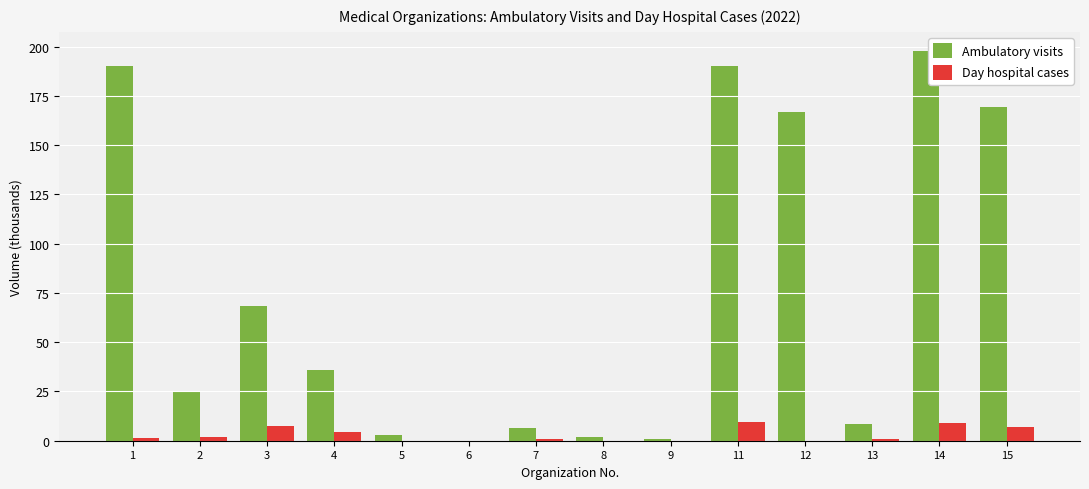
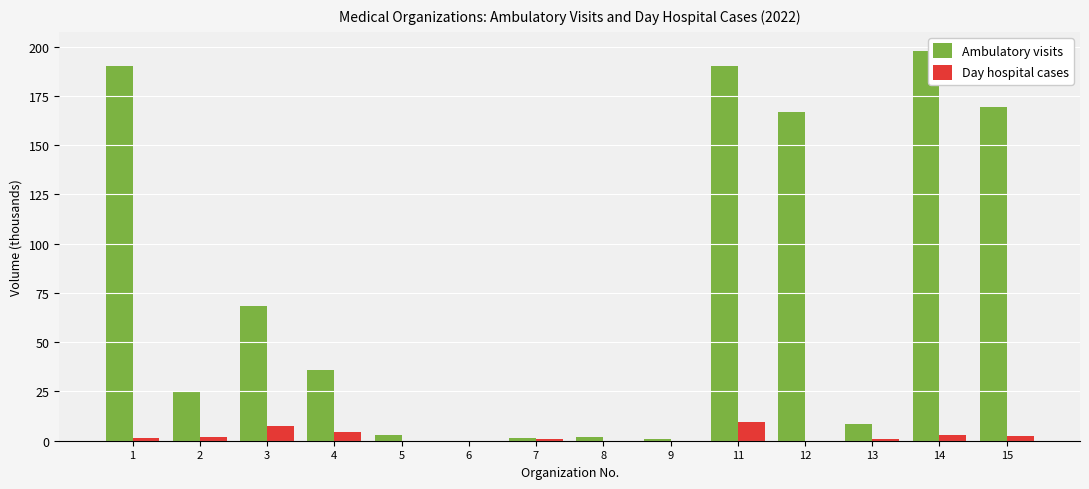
  {
    "Ambulatory visits": {
      "1": 190,
      "2": 25,
      "3": 68,
      "4": 36,
      "5": 3,
      "6": 0,
-     "7": 7,
+     "7": 1,
      "8": 2,
      "11": 190,
      "12": 167,
      "13": 8,
      "14": 198,
      "15": 169
    },
    "Day hospital cases": {
      "2": 2,
      "3": 7,
      "4": 4,
      "5": 0,
      "6": 0,
      "8": 0,
      "9": 0,
      "11": 9,
      "12": 0,
-     "14": 9,
-     "15": 7
+     "14": 3,
+     "15": 2
    }
  }
